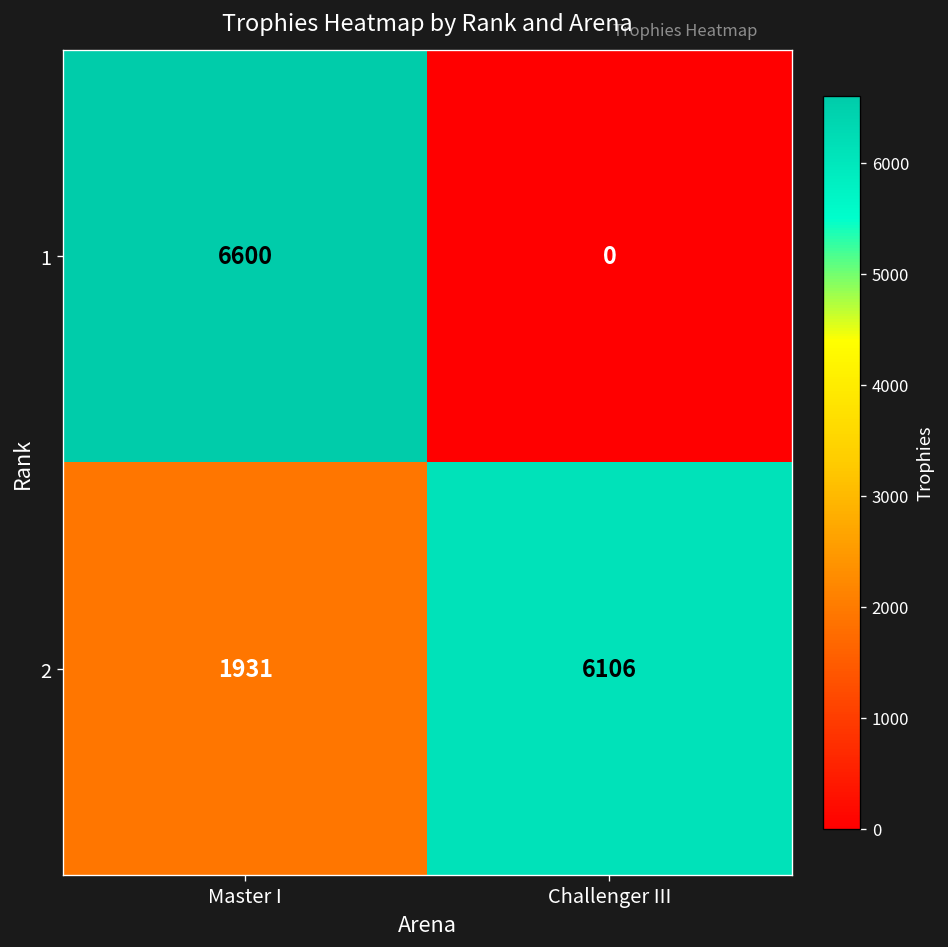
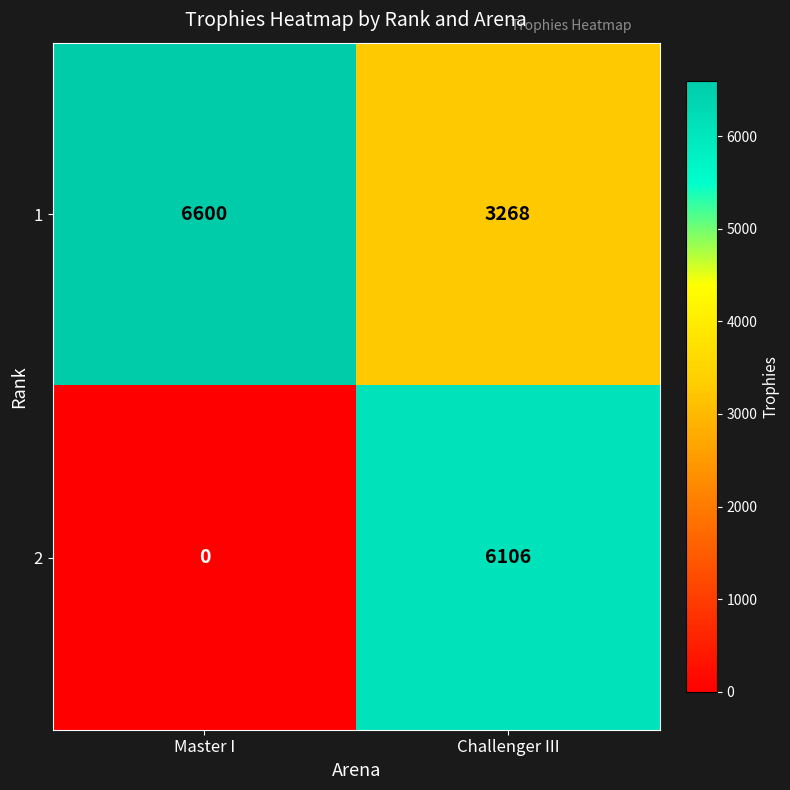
  {
    "1": {
      "Master I": 6600,
-     "Challenger III": 0
+     "Challenger III": 3268
    },
    "2": {
-     "Master I": 1931,
+     "Master I": 0,
      "Challenger III": 6106
    }
  }
